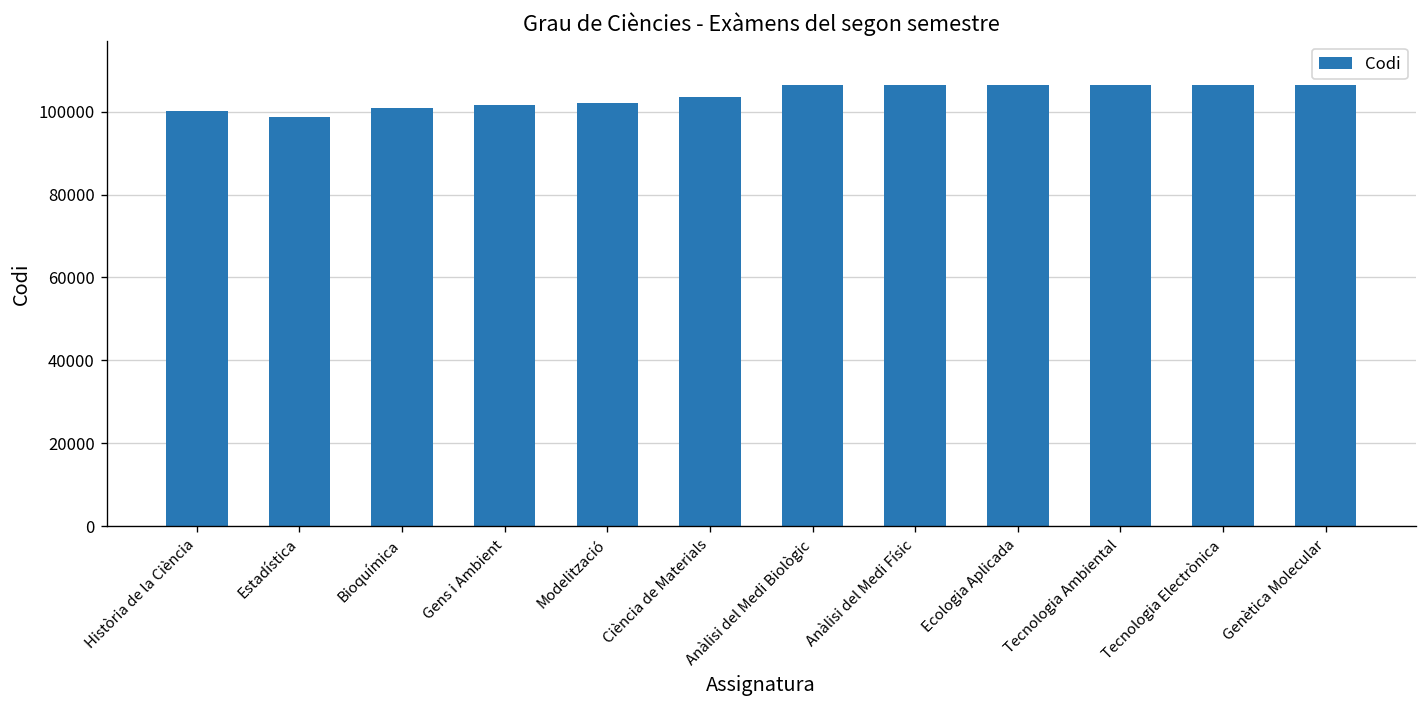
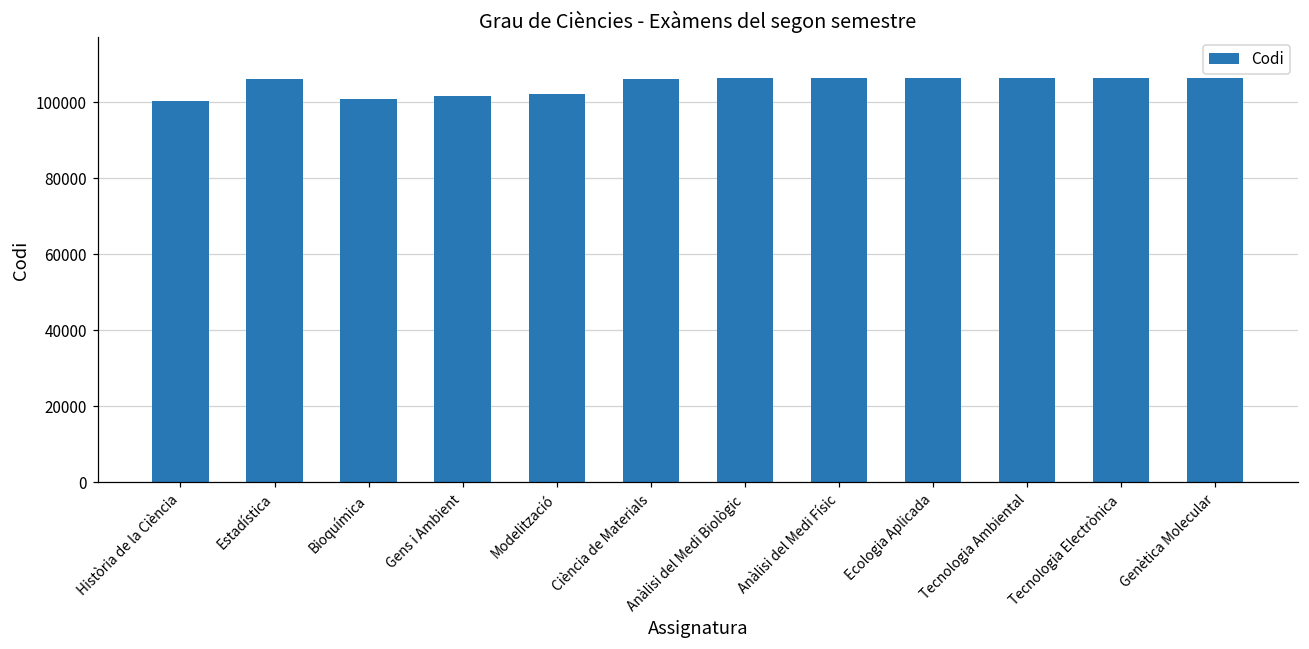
  {
    "Història de la Ciència": 100000,
-   "Estadística": 99000,
+   "Estadística": 106000,
    "Bioquímica": 101000,
    "Gens i Ambient": 102000,
    "Modelització": 102000,
-   "Ciència de Materials": 104000,
+   "Ciència de Materials": 106000,
    "Anàlisi del Medi Biològic": 106000,
    "Anàlisi del Medi Físic": 106000,
    "Ecologia Aplicada": 106000,
    "Tecnologia Ambiental": 106000,
    "Tecnologia Electrònica": 106000,
    "Genètica Molecular": 106000
  }
